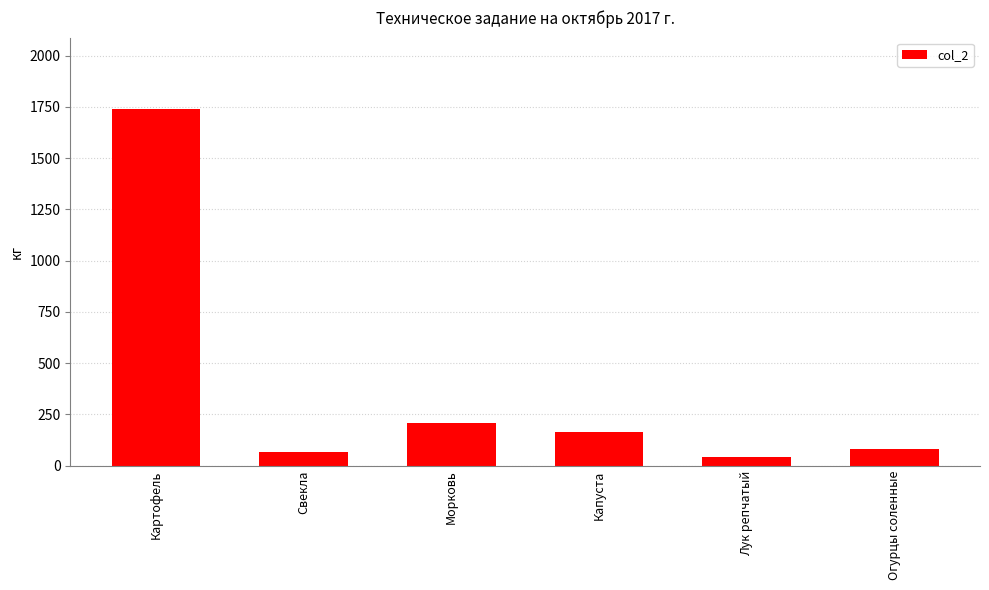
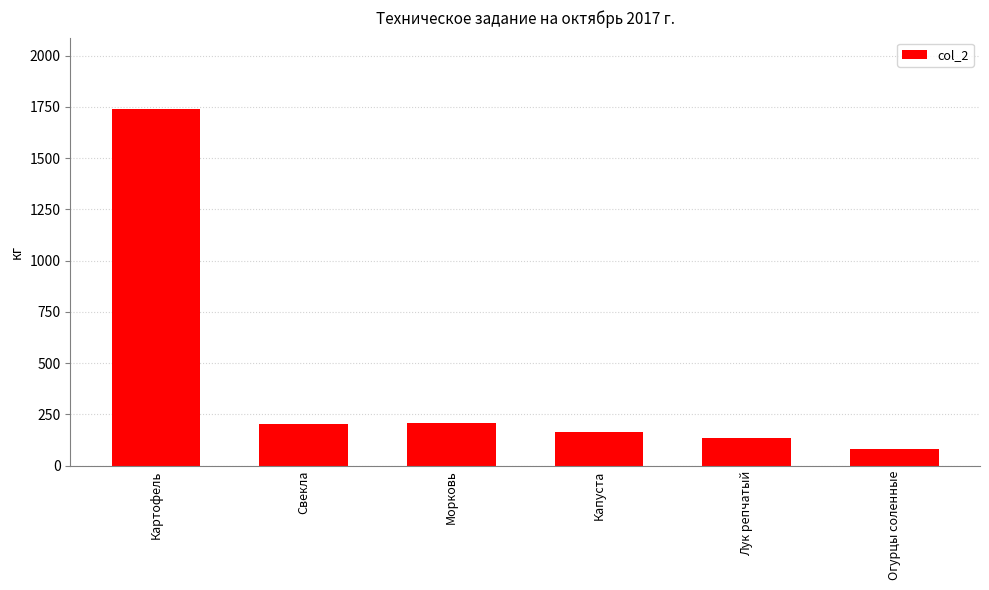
  {
    "Картофель": 1740,
-   "Свекла": 70,
+   "Свекла": 210,
    "Морковь": 210,
    "Капуста": 160,
-   "Лук репчатый": 40,
+   "Лук репчатый": 140,
    "Огурцы соленные": 80
  }
